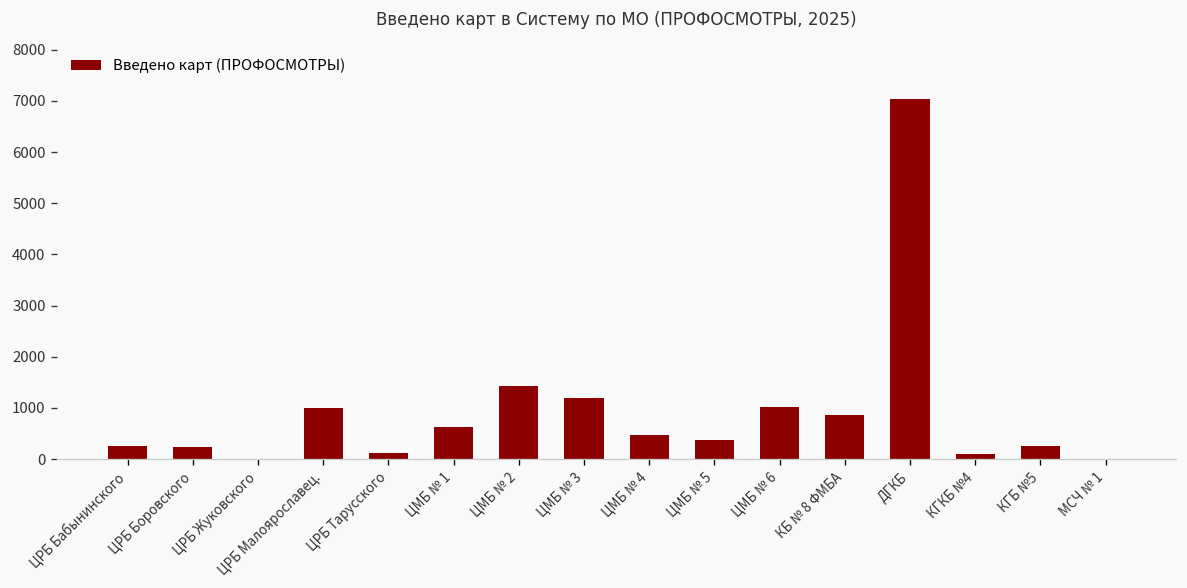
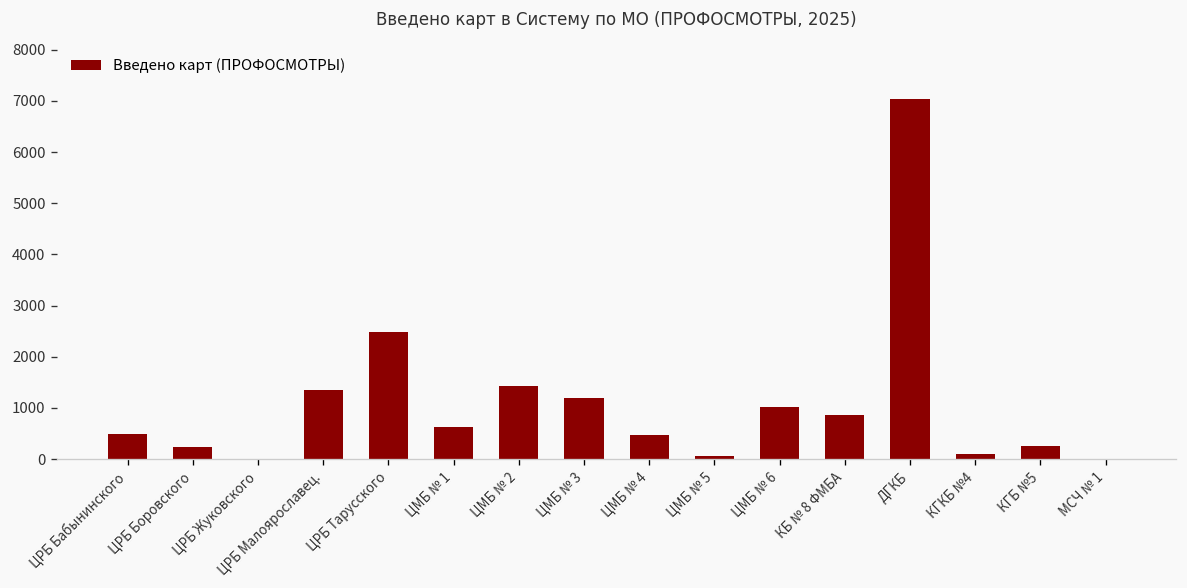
  {
-   "ЦРБ Бабынинского": 200,
+   "ЦРБ Бабынинского": 500,
    "ЦРБ Боровского": 200,
    "ЦРБ Жуковского": 0,
-   "ЦРБ Малоярославец.": 1000,
-   "ЦРБ Тарусского": 100,
+   "ЦРБ Малоярославец.": 1300,
+   "ЦРБ Тарусского": 2500,
    "ЦМБ № 1": 600,
    "ЦМБ № 2": 1400,
    "ЦМБ № 3": 1200,
    "ЦМБ № 4": 500,
-   "ЦМБ № 5": 400,
+   "ЦМБ № 5": 100,
    "ЦМБ № 6": 1000,
    "КБ № 8 ФМБА": 900,
    "ДГКБ": 7000,
    "КГКБ №4": 100,
    "КГБ №5": 200,
    "МСЧ № 1": 0
  }
